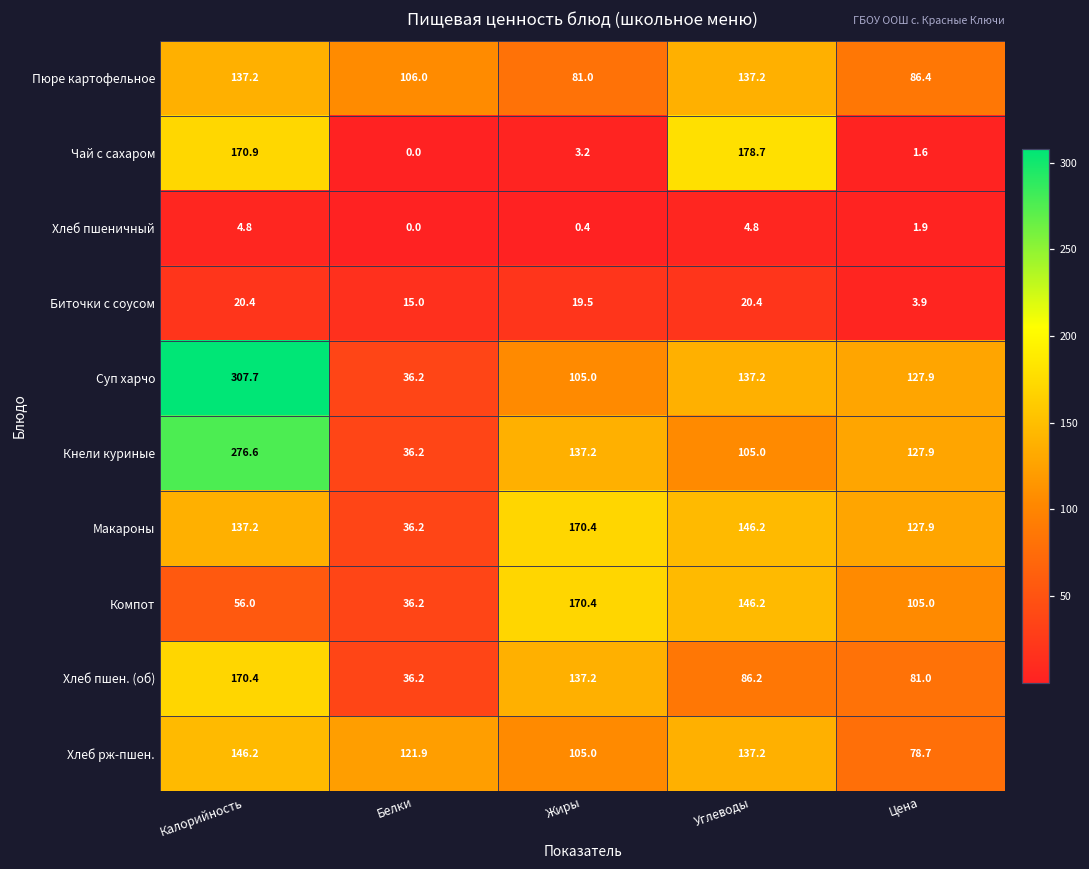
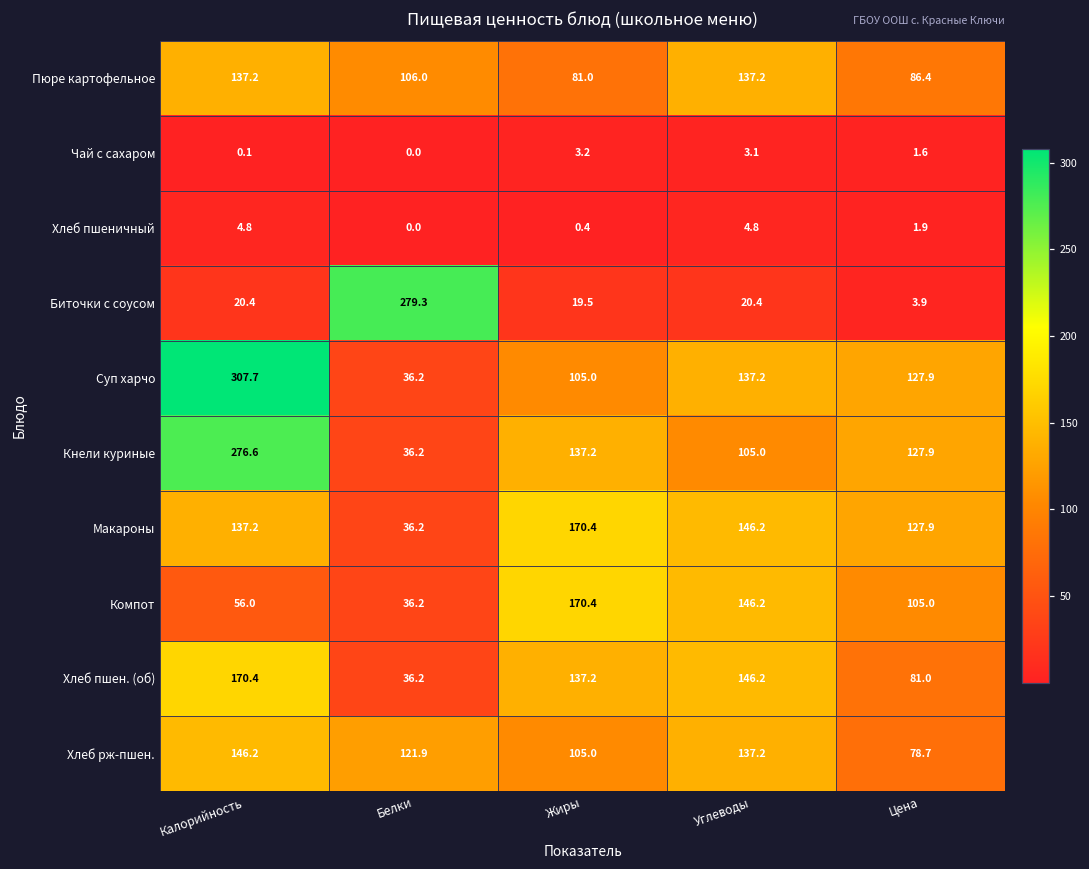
  {
    "Пюре картофельное": {
      "Калорийность": 137.2,
      "Белки": 106.0,
      "Жиры": 81.0,
      "Углеводы": 137.2,
      "Цена": 86.4
    },
    "Чай с сахаром": {
-     "Калорийность": 170.9,
+     "Калорийность": 0.1,
      "Белки": 0.0,
      "Жиры": 3.2,
-     "Углеводы": 178.7,
+     "Углеводы": 3.1,
      "Цена": 1.6
    },
    "Хлеб пшеничный": {
      "Калорийность": 4.8,
      "Белки": 0.0,
      "Жиры": 0.4,
      "Углеводы": 4.8,
      "Цена": 1.9
    },
    "Биточки с соусом": {
      "Калорийность": 20.4,
-     "Белки": 15.0,
+     "Белки": 279.3,
      "Жиры": 19.5,
      "Углеводы": 20.4,
      "Цена": 3.9
    },
    "Суп харчо": {
      "Калорийность": 307.7,
      "Белки": 36.2,
      "Жиры": 105.0,
      "Углеводы": 137.2,
      "Цена": 127.9
    },
    "Кнели куриные": {
      "Калорийность": 276.6,
      "Белки": 36.2,
      "Жиры": 137.2,
      "Углеводы": 105.0,
      "Цена": 127.9
    },
    "Макароны": {
      "Калорийность": 137.2,
      "Белки": 36.2,
      "Жиры": 170.4,
      "Углеводы": 146.2,
      "Цена": 127.9
    },
    "Компот": {
      "Калорийность": 56.0,
      "Белки": 36.2,
      "Жиры": 170.4,
      "Углеводы": 146.2,
      "Цена": 105.0
    },
    "Хлеб пшен. (об)": {
      "Калорийность": 170.4,
      "Белки": 36.2,
      "Жиры": 137.2,
-     "Углеводы": 86.2,
+     "Углеводы": 146.2,
      "Цена": 81.0
    },
    "Хлеб рж-пшен.": {
      "Калорийность": 146.2,
      "Белки": 121.9,
      "Жиры": 105.0,
      "Углеводы": 137.2,
      "Цена": 78.7
    }
  }
